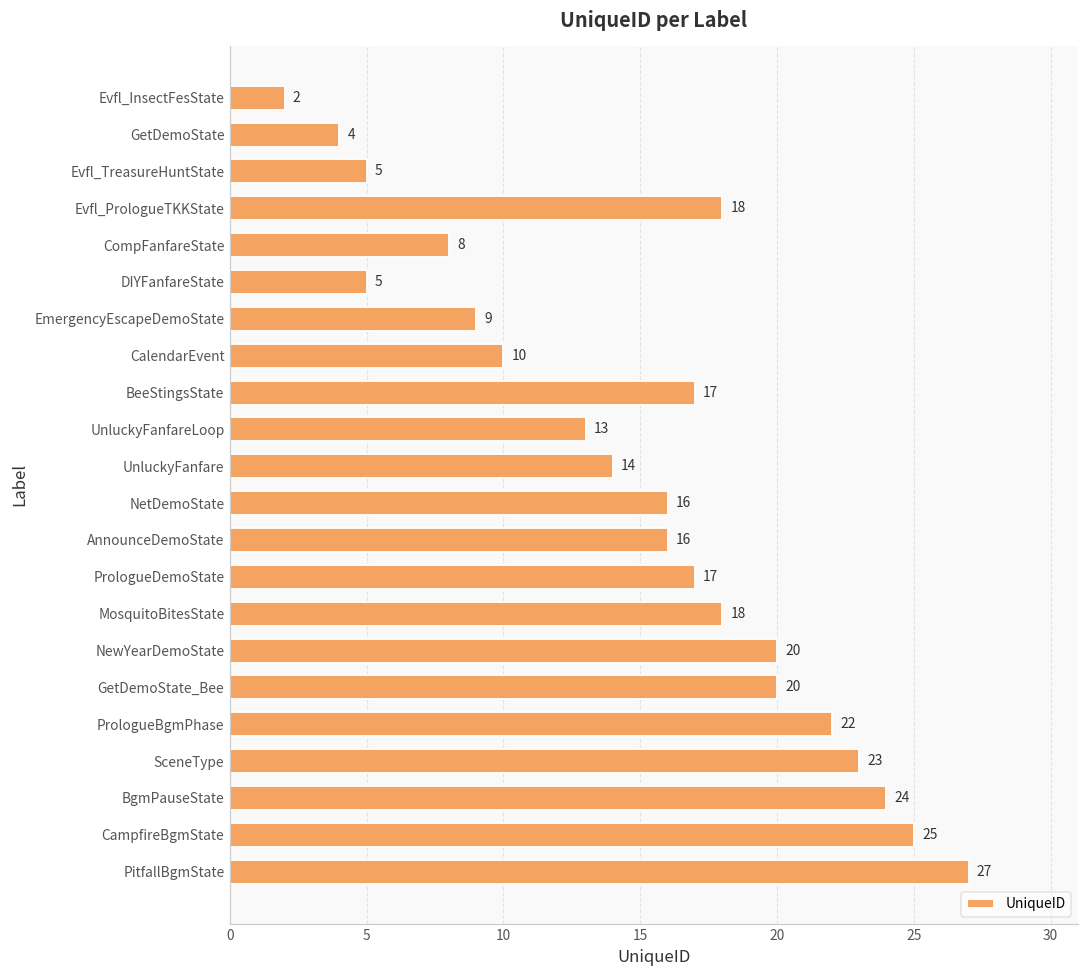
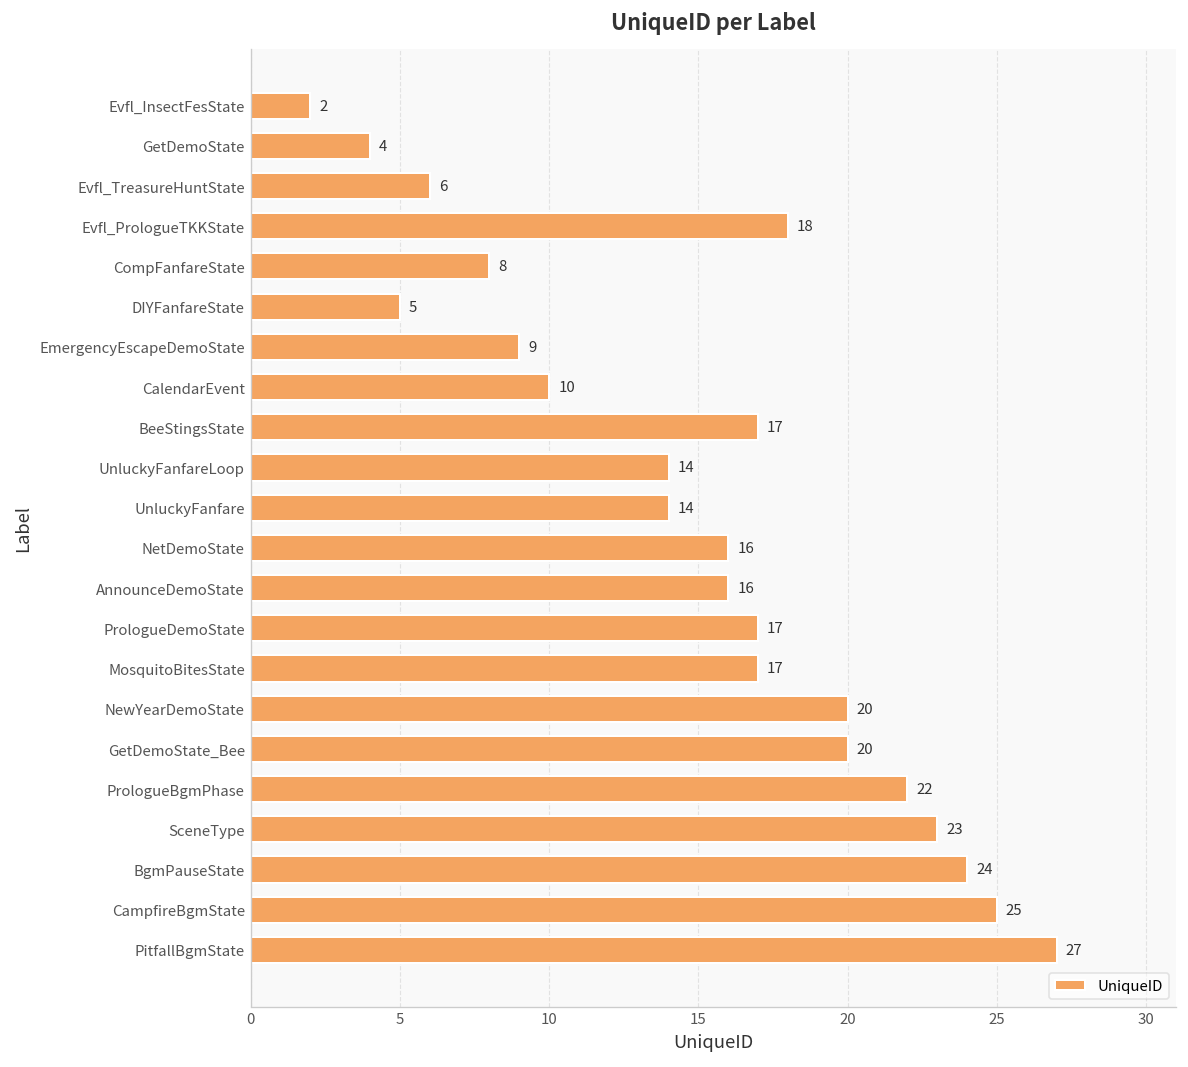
  {
    "Evfl_InsectFesState": 2,
    "GetDemoState": 4,
-   "Evfl_TreasureHuntState": 5,
+   "Evfl_TreasureHuntState": 6,
    "Evfl_PrologueTKKState": 18,
    "CompFanfareState": 8,
    "DIYFanfareState": 5,
    "EmergencyEscapeDemoState": 9,
    "CalendarEvent": 10,
    "BeeStingsState": 17,
-   "UnluckyFanfareLoop": 13,
+   "UnluckyFanfareLoop": 14,
    "UnluckyFanfare": 14,
    "NetDemoState": 16,
    "AnnounceDemoState": 16,
    "PrologueDemoState": 17,
-   "MosquitoBitesState": 18,
+   "MosquitoBitesState": 17,
    "NewYearDemoState": 20,
    "GetDemoState_Bee": 20,
    "PrologueBgmPhase": 22,
    "SceneType": 23,
    "BgmPauseState": 24,
    "CampfireBgmState": 25,
    "PitfallBgmState": 27
  }
